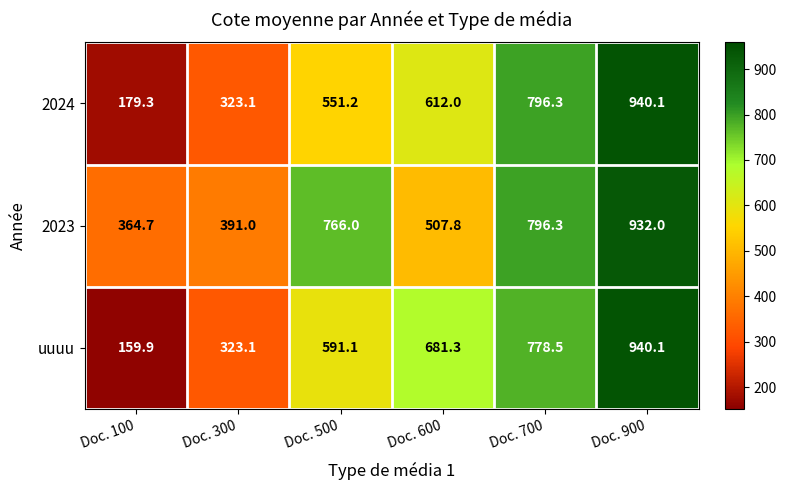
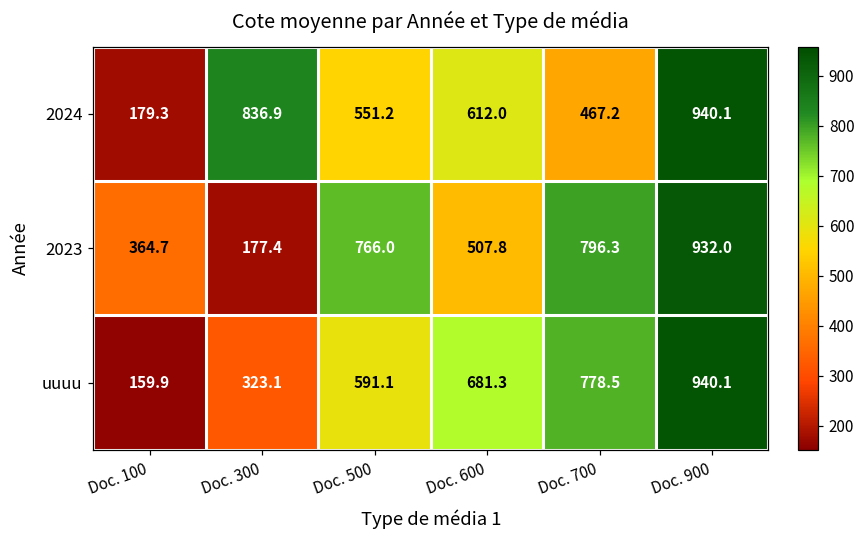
  {
    "2024": {
      "Doc. 100": 179.3,
-     "Doc. 300": 323.1,
+     "Doc. 300": 836.9,
      "Doc. 500": 551.2,
      "Doc. 600": 612.0,
-     "Doc. 700": 796.3,
+     "Doc. 700": 467.2,
      "Doc. 900": 940.1
    },
    "2023": {
      "Doc. 100": 364.7,
-     "Doc. 300": 391.0,
+     "Doc. 300": 177.4,
      "Doc. 500": 766.0,
      "Doc. 600": 507.8,
      "Doc. 700": 796.3,
      "Doc. 900": 932.0
    },
    "uuuu": {
      "Doc. 100": 159.9,
      "Doc. 300": 323.1,
      "Doc. 500": 591.1,
      "Doc. 600": 681.3,
      "Doc. 700": 778.5,
      "Doc. 900": 940.1
    }
  }
